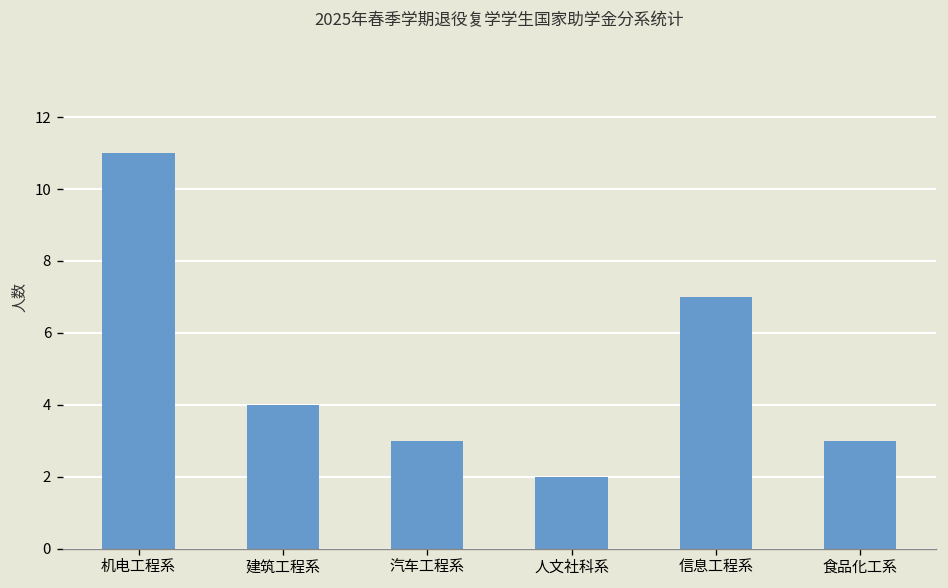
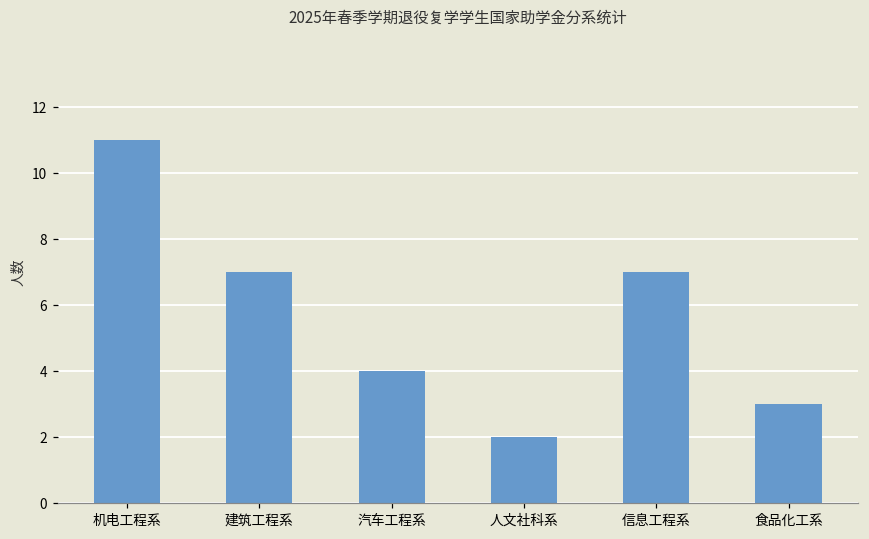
  {
    "机电工程系": 11,
-   "建筑工程系": 4,
-   "汽车工程系": 3,
+   "建筑工程系": 7,
+   "汽车工程系": 4,
    "人文社科系": 2,
    "信息工程系": 7,
    "食品化工系": 3
  }
